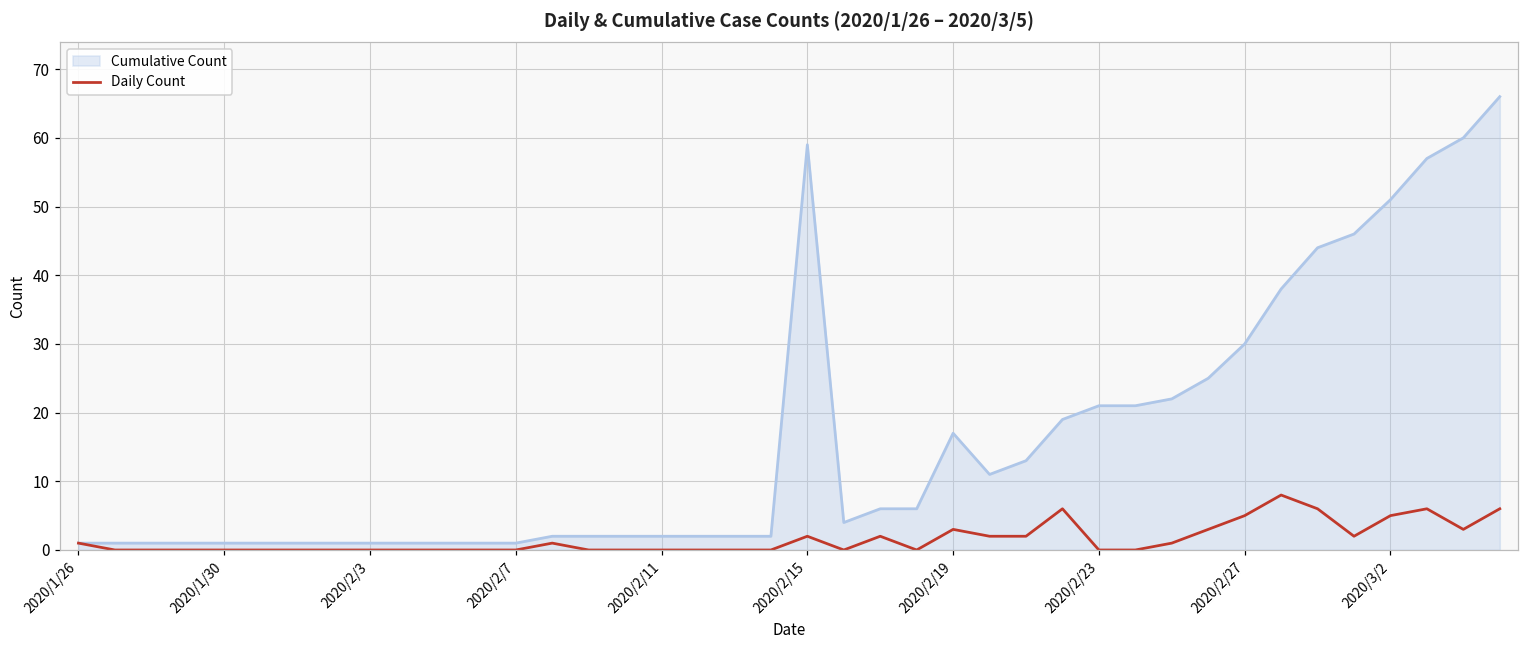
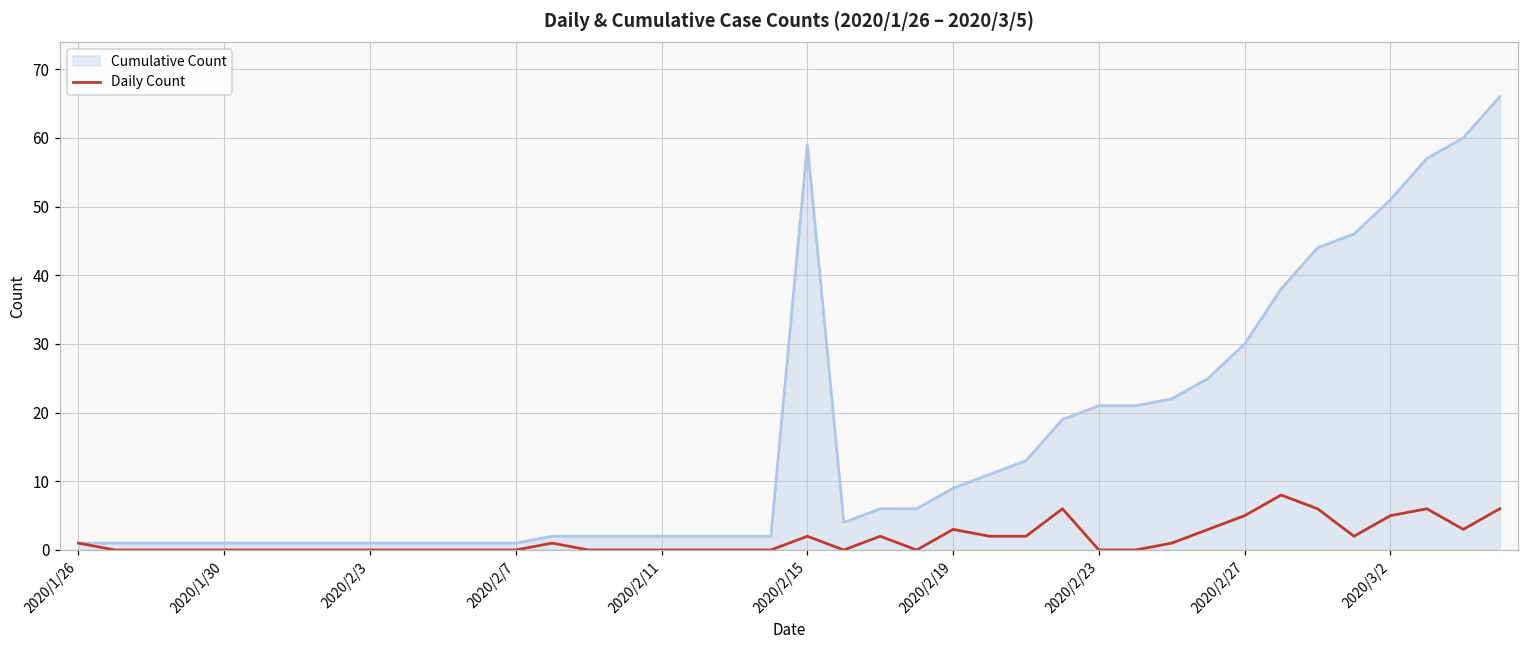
  {
    "Cumulative Count": {
      "2020/1/30": 1,
      "2020/2/3": 1,
      "2020/2/7": 1,
      "2020/2/11": 2,
      "2020/2/15": 59,
-     "2020/2/19": 17,
+     "2020/2/19": 9,
      "2020/2/23": 21,
      "2020/2/27": 30,
      "2020/3/2": 51
    },
    "Daily Count": {
      "2020/1/30": 0,
      "2020/2/3": 0,
      "2020/2/7": 0,
      "2020/2/11": 0,
      "2020/2/15": 2,
      "2020/2/19": 3,
      "2020/2/23": 0,
      "2020/2/27": 5,
      "2020/3/2": 5
    }
  }
